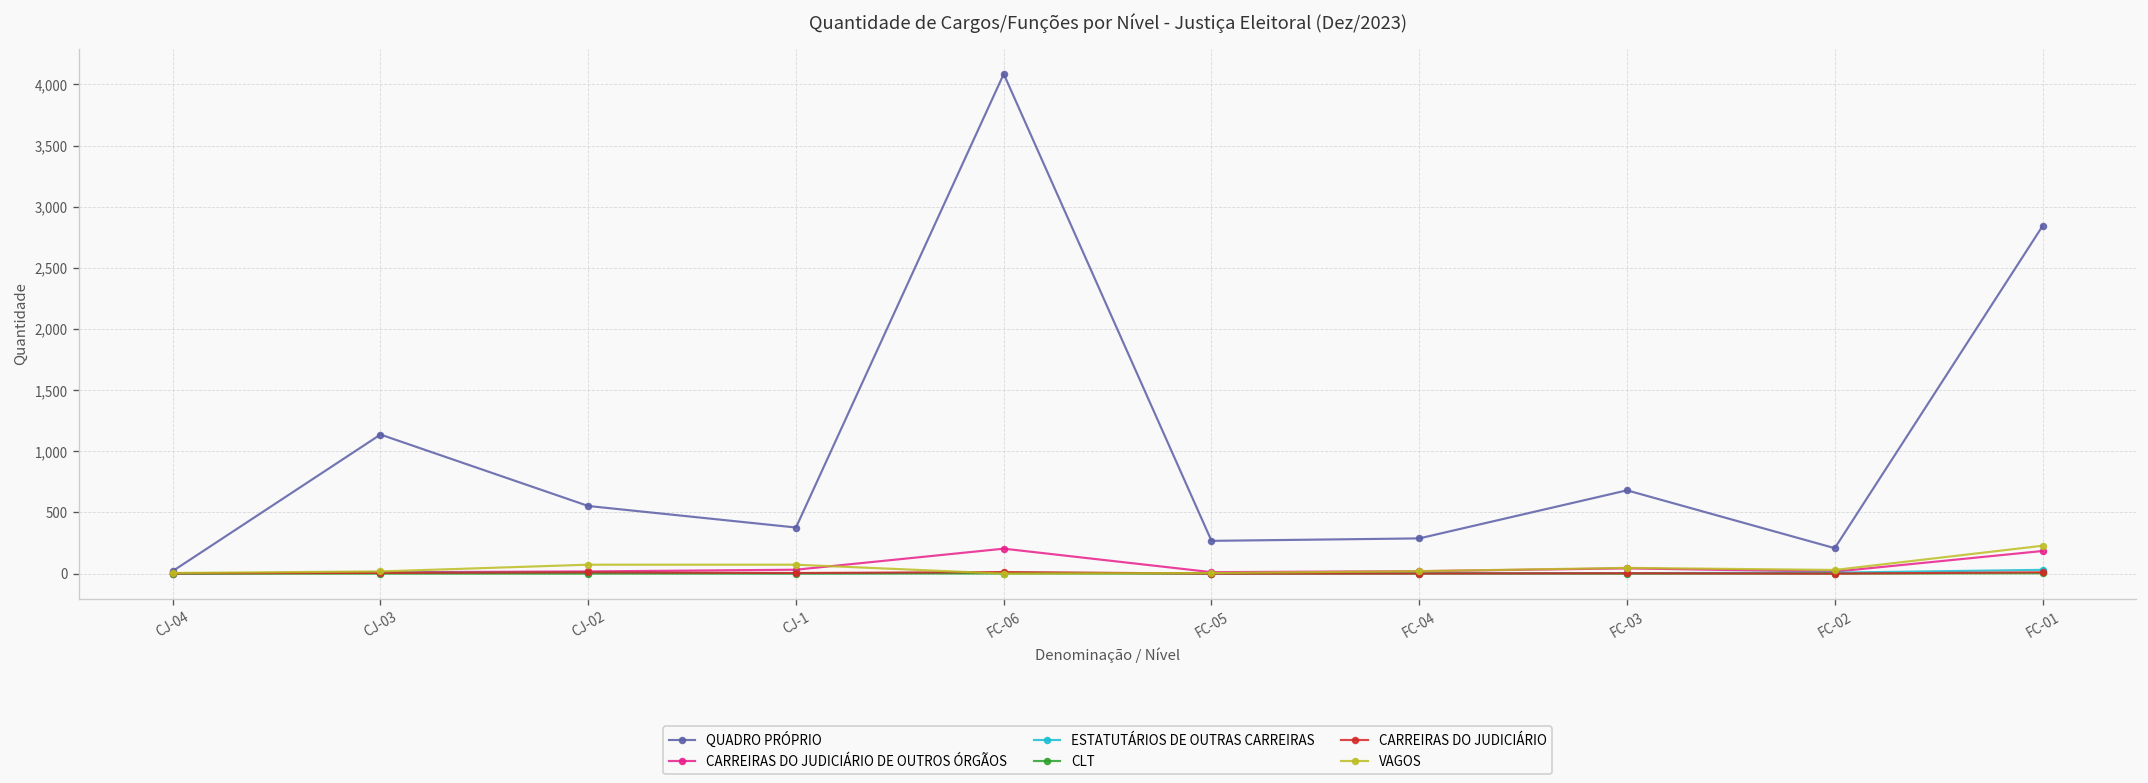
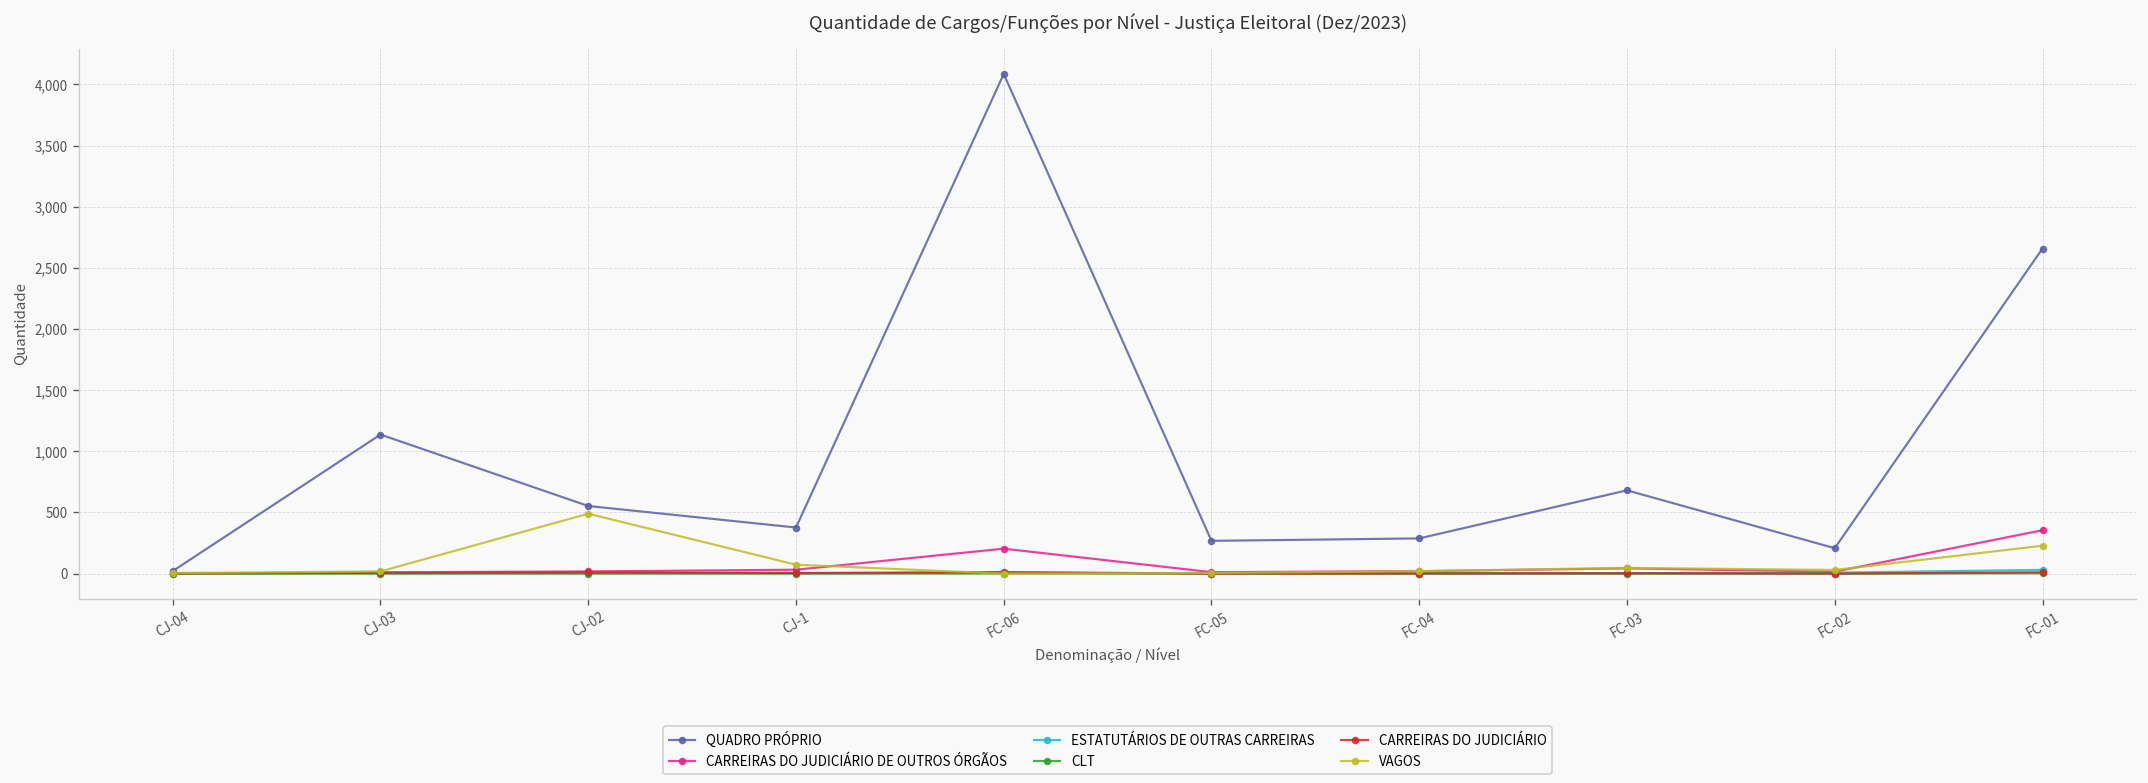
  {
    "QUADRO PRÓPRIO": {
      "CJ-03": "1,140",
      "CJ-02": "550",
      "CJ-1": "380",
      "FC-06": "4,090",
      "FC-05": "270",
      "FC-04": "290",
      "FC-03": "680",
      "FC-02": "210",
-     "FC-01": "2,840"
+     "FC-01": "2,660"
    },
    "CARREIRAS DO JUDICIÁRIO DE OUTROS ÓRGÃOS": {
      "CJ-1": "30",
      "FC-06": "200",
-     "FC-01": "190"
+     "FC-01": "360"
    },
    "VAGOS": {
-     "CJ-02": "70",
+     "CJ-02": "490",
      "CJ-1": "70",
      "FC-01": "230"
    }
  }
